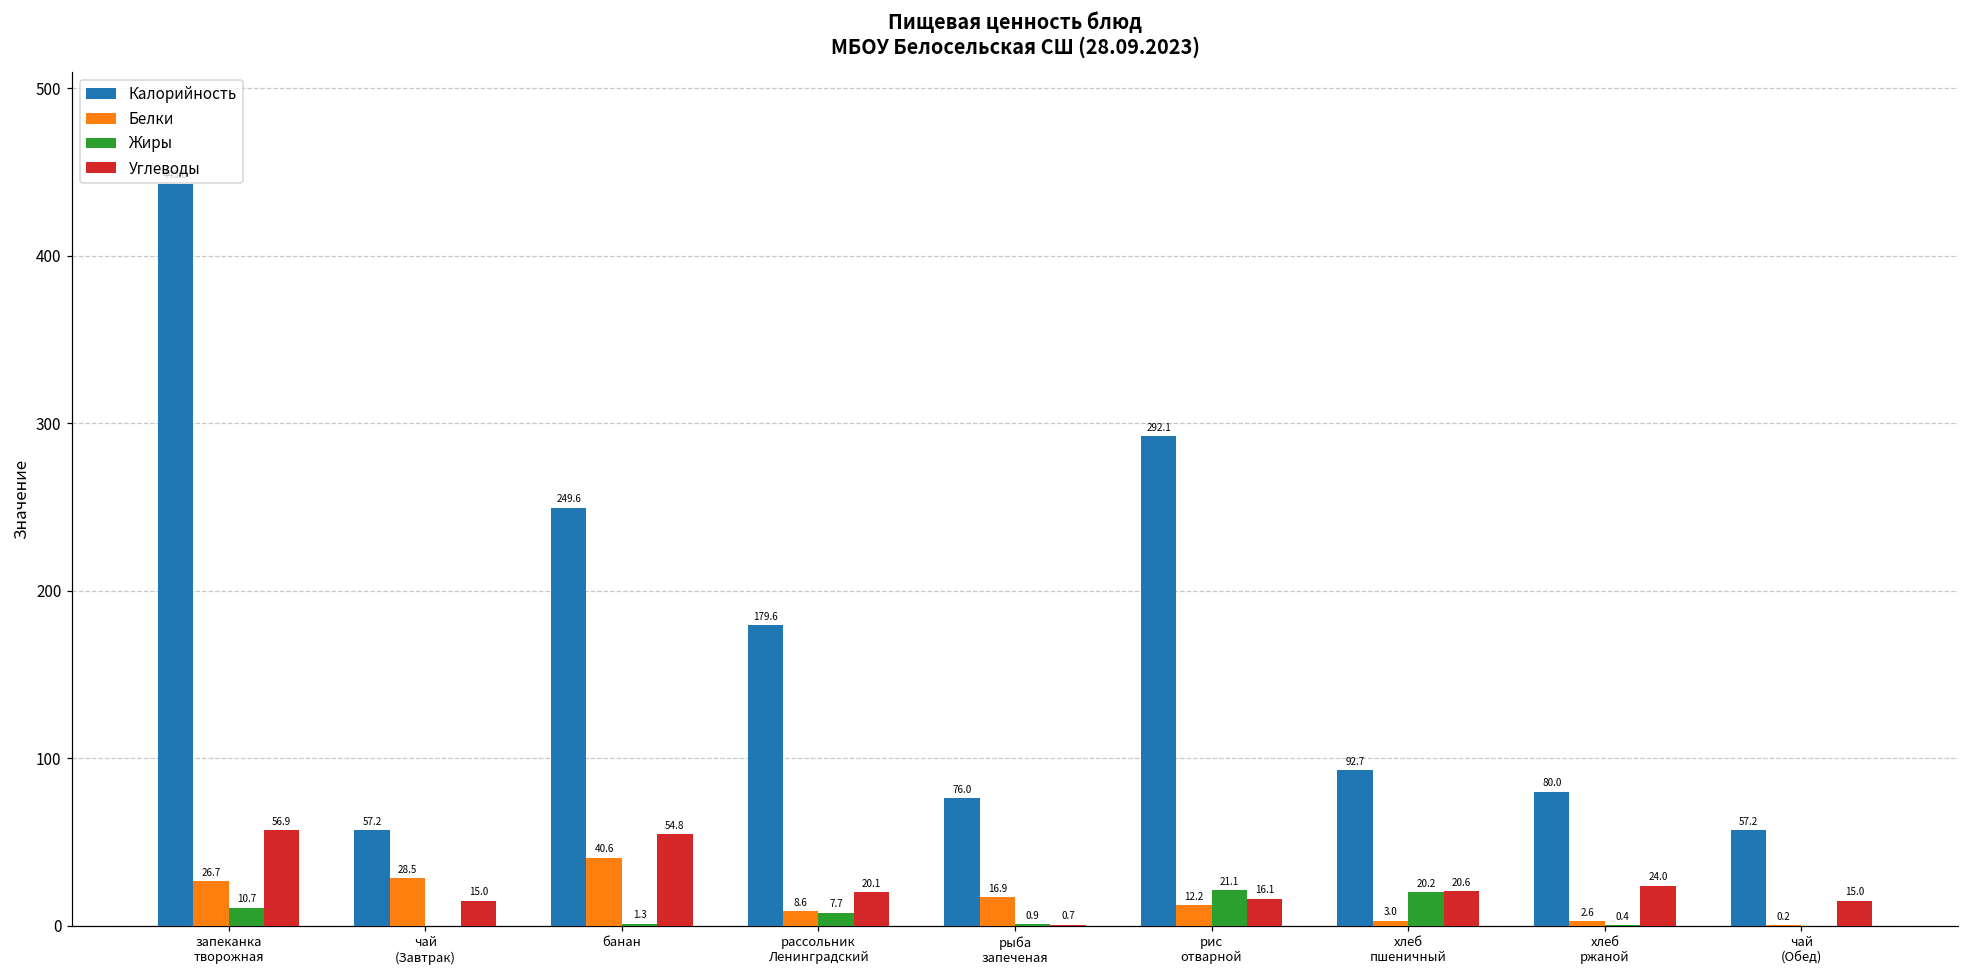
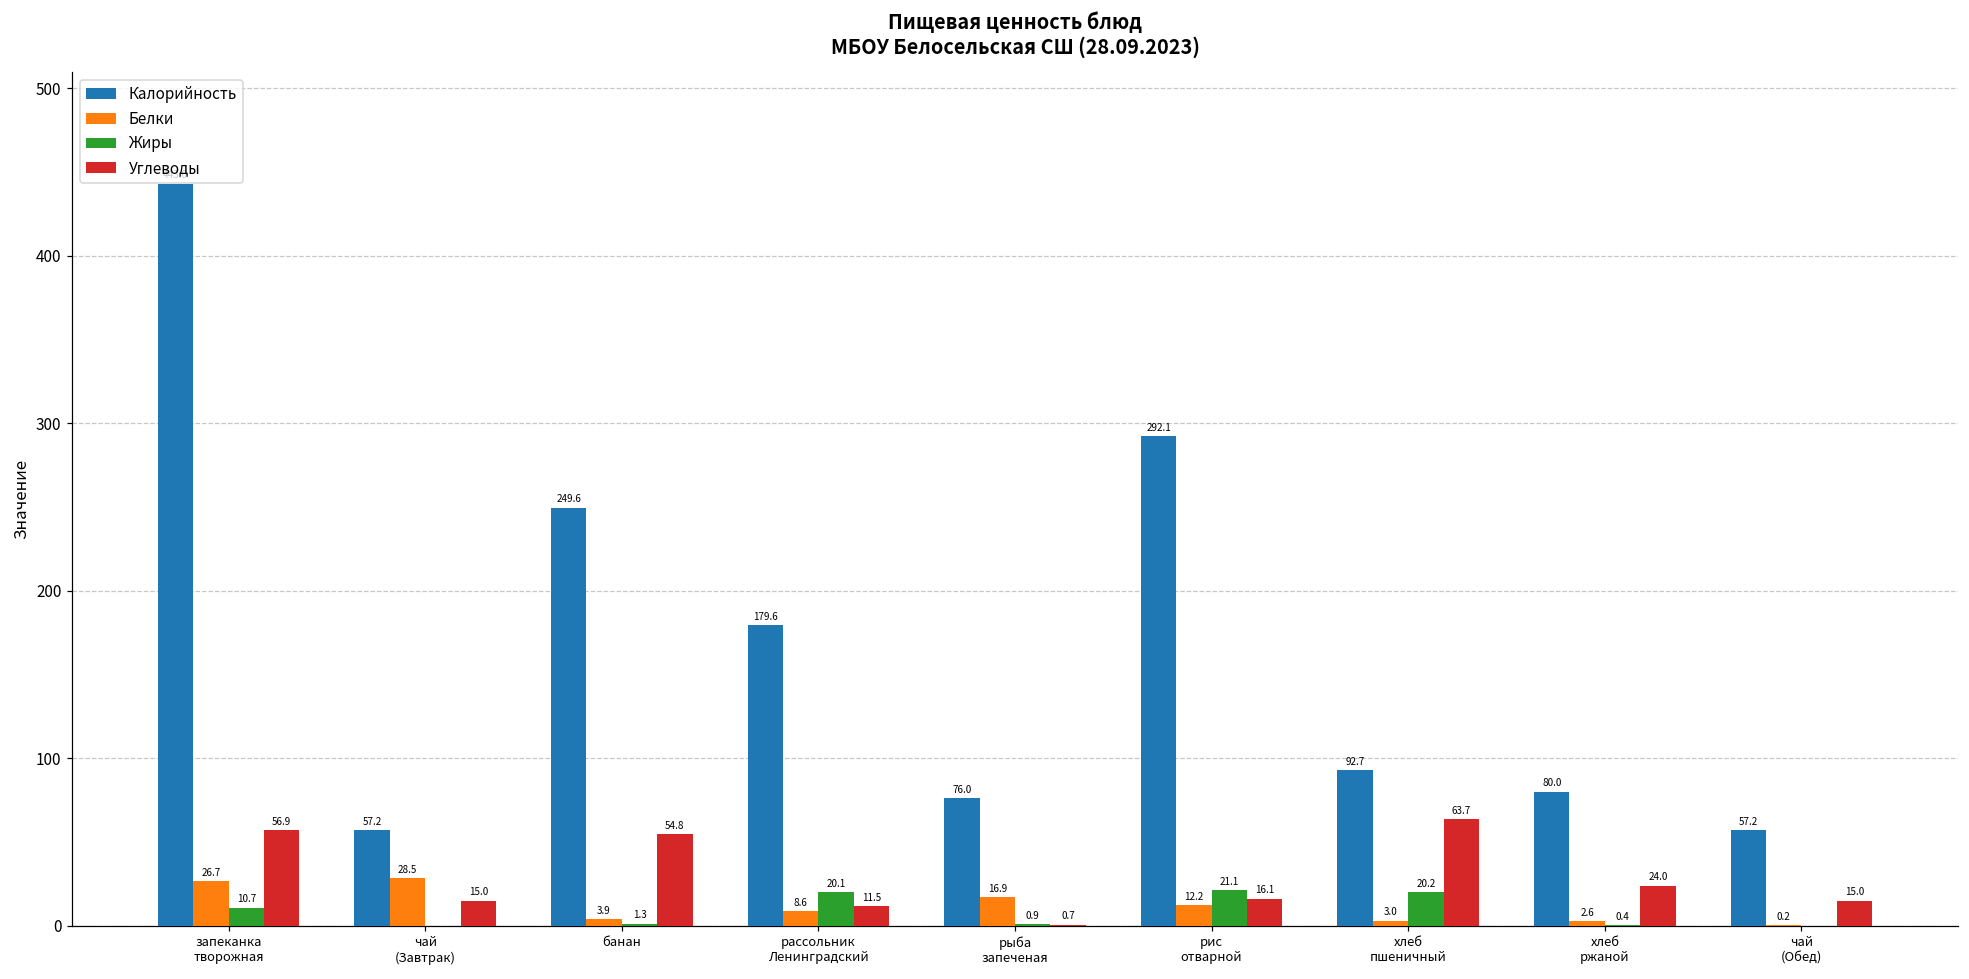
  {
    "Калорийность": {
      "чай (Завтрак)": 57.2,
      "банан": 249.6,
      "рассольник Ленинградский": 179.6,
      "рыба запеченая": 76.0,
      "рис отварной": 292.1,
      "хлеб пшеничный": 92.7,
      "хлеб ржаной": 80.0,
      "чай (Обед)": 57.2
    },
    "Белки": {
      "запеканка творожная": 26.7,
      "чай (Завтрак)": 28.5,
-     "банан": 40.6,
+     "банан": 3.9,
      "рассольник Ленинградский": 8.6,
      "рыба запеченая": 16.9,
      "рис отварной": 12.2,
      "хлеб пшеничный": 3.0,
      "хлеб ржаной": 2.6,
      "чай (Обед)": 0.2
    },
    "Жиры": {
      "запеканка творожная": 10.7,
      "банан": 1.3,
-     "рассольник Ленинградский": 7.7,
+     "рассольник Ленинградский": 20.1,
      "рыба запеченая": 0.9,
      "рис отварной": 21.1,
      "хлеб пшеничный": 20.2,
      "хлеб ржаной": 0.4
    },
    "Углеводы": {
      "запеканка творожная": 56.9,
      "чай (Завтрак)": 15.0,
      "банан": 54.8,
-     "рассольник Ленинградский": 20.1,
+     "рассольник Ленинградский": 11.5,
      "рыба запеченая": 0.7,
      "рис отварной": 16.1,
-     "хлеб пшеничный": 20.6,
+     "хлеб пшеничный": 63.7,
      "хлеб ржаной": 24.0,
      "чай (Обед)": 15.0
    }
  }
